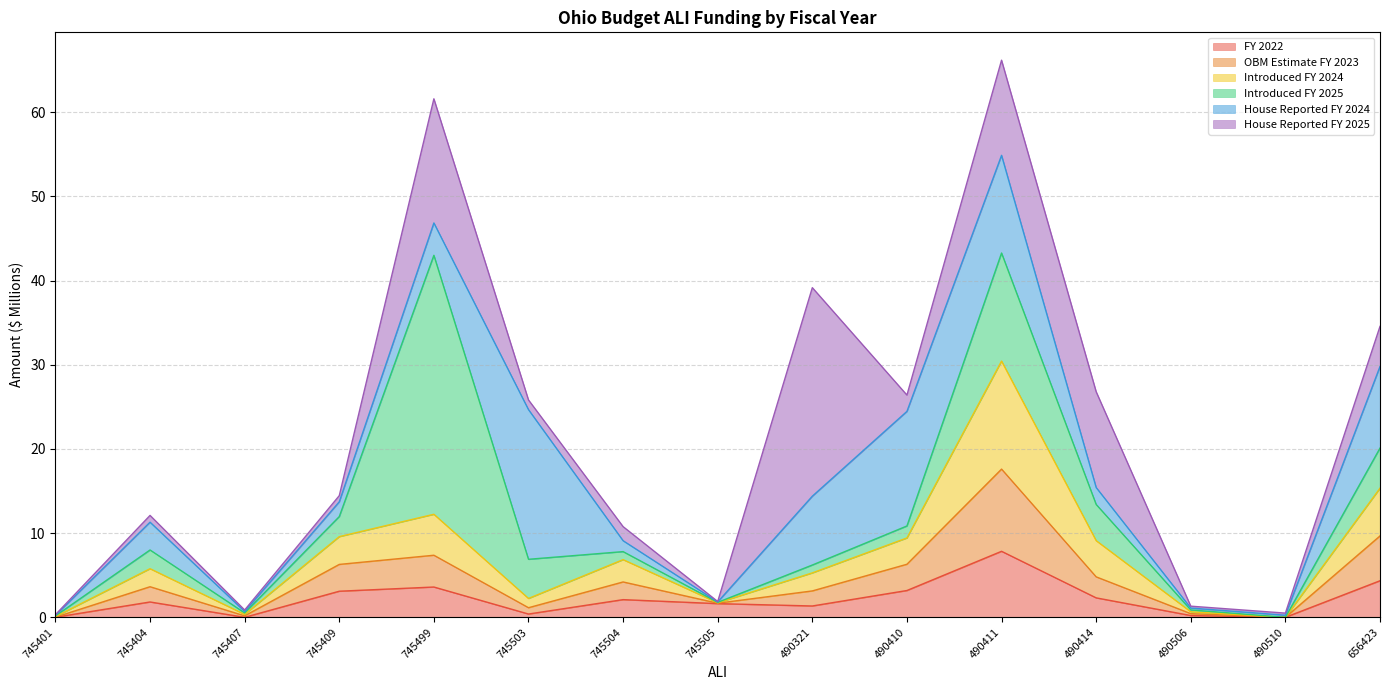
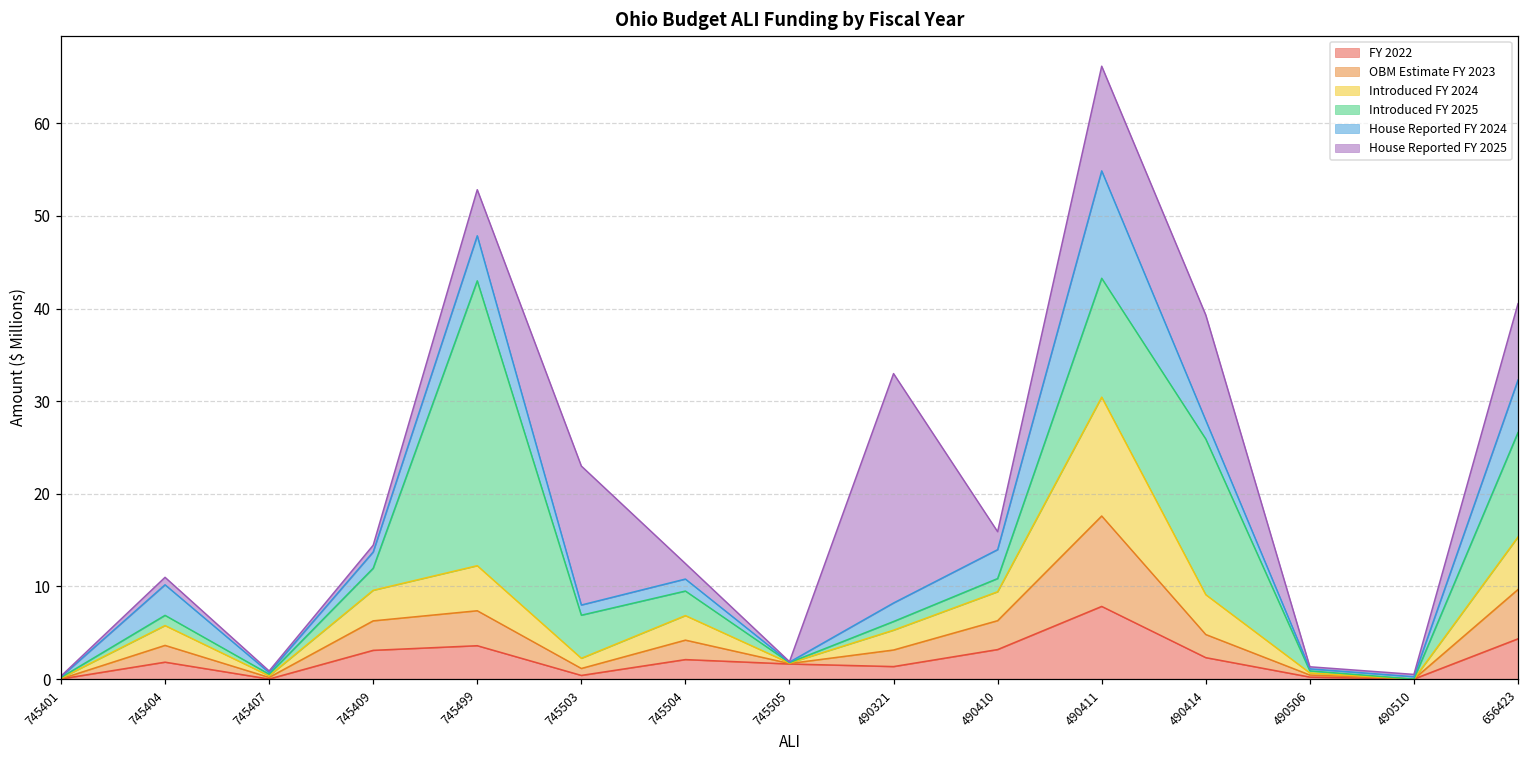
  {
    "Introduced FY 2025": {
-     "745404": 2,
+     "745404": 1,
      "745409": 2,
      "745499": 31,
      "745503": 5,
-     "745504": 1,
+     "745504": 3,
      "490321": 1,
      "490410": 1,
      "490411": 13,
-     "490414": 4,
-     "656423": 5
+     "490414": 17,
+     "656423": 11
    },
    "House Reported FY 2024": {
      "745404": 3,
      "745409": 2,
-     "745499": 4,
-     "745503": 18,
+     "745499": 5,
+     "745503": 1,
      "745504": 1,
-     "490321": 8,
-     "490410": 14,
+     "490321": 2,
+     "490410": 3,
      "490411": 12,
      "490414": 2,
-     "656423": 10
+     "656423": 6
    },
    "House Reported FY 2025": {
      "745404": 1,
      "745409": 1,
-     "745499": 15,
-     "745503": 1,
+     "745499": 5,
+     "745503": 15,
      "745504": 2,
      "490321": 25,
      "490410": 2,
      "490411": 11,
      "490414": 11,
-     "656423": 5
+     "656423": 8
    }
  }
